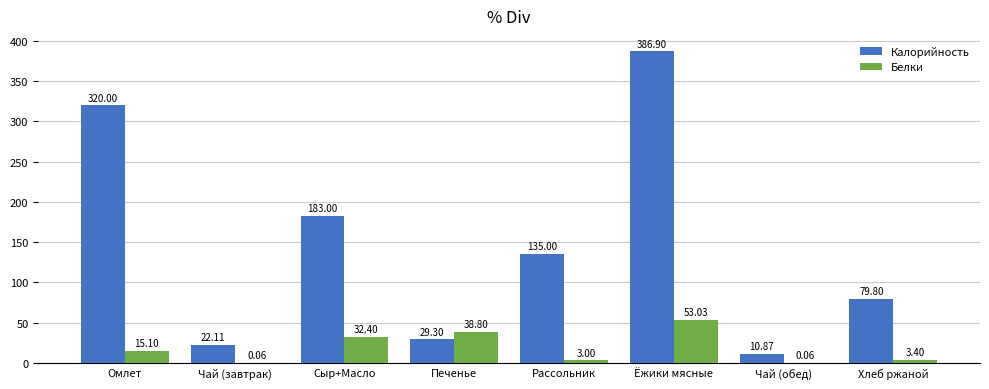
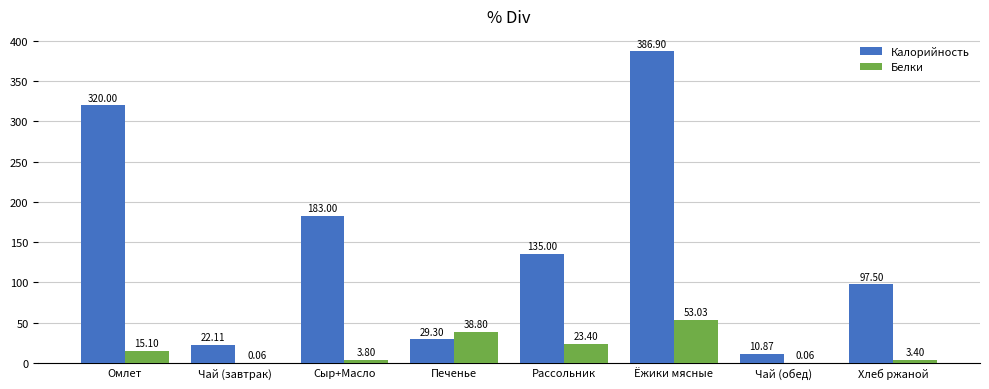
  {
    "Калорийность": {
      "Омлет": 320.00,
      "Чай (завтрак)": 22.11,
      "Сыр+Масло": 183.00,
      "Печенье": 29.30,
      "Рассольник": 135.00,
      "Ёжики мясные": 386.90,
      "Чай (обед)": 10.87,
-     "Хлеб ржаной": 79.80
+     "Хлеб ржаной": 97.50
    },
    "Белки": {
      "Омлет": 15.10,
      "Чай (завтрак)": 0.06,
-     "Сыр+Масло": 32.40,
+     "Сыр+Масло": 3.80,
      "Печенье": 38.80,
-     "Рассольник": 3.00,
+     "Рассольник": 23.40,
      "Ёжики мясные": 53.03,
      "Чай (обед)": 0.06,
      "Хлеб ржаной": 3.40
    }
  }
